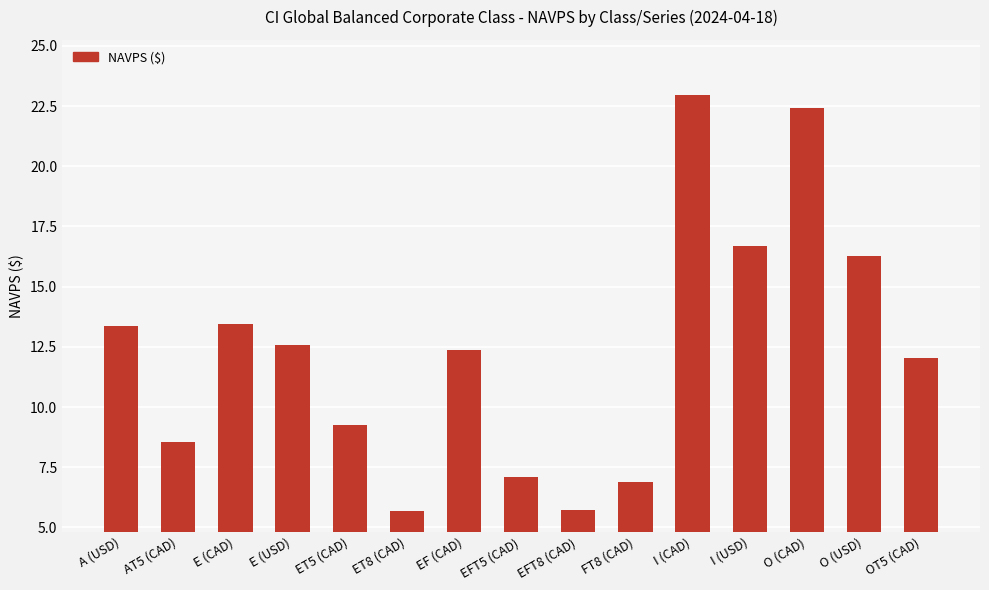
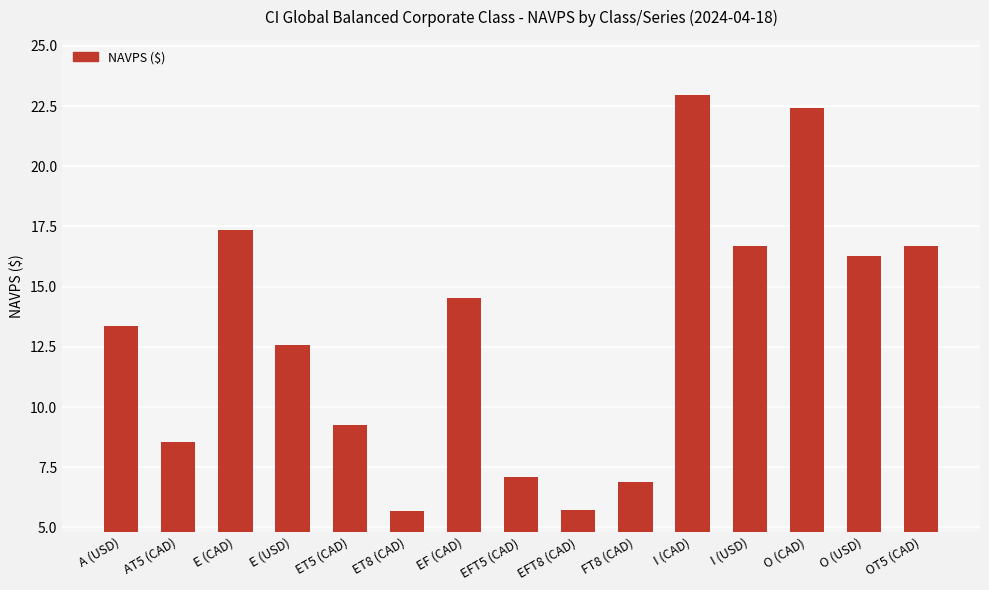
  {
    "A (USD)": 13.4,
    "AT5 (CAD)": 8.5,
-   "E (CAD)": 13.4,
+   "E (CAD)": 17.3,
    "E (USD)": 12.6,
    "ET5 (CAD)": 9.2,
    "ET8 (CAD)": 5.7,
-   "EF (CAD)": 12.4,
+   "EF (CAD)": 14.5,
    "EFT5 (CAD)": 7.1,
    "EFT8 (CAD)": 5.7,
    "FT8 (CAD)": 6.9,
    "I (CAD)": 23.0,
    "I (USD)": 16.7,
    "O (CAD)": 22.4,
    "O (USD)": 16.3,
-   "OT5 (CAD)": 12.0
+   "OT5 (CAD)": 16.7
  }
